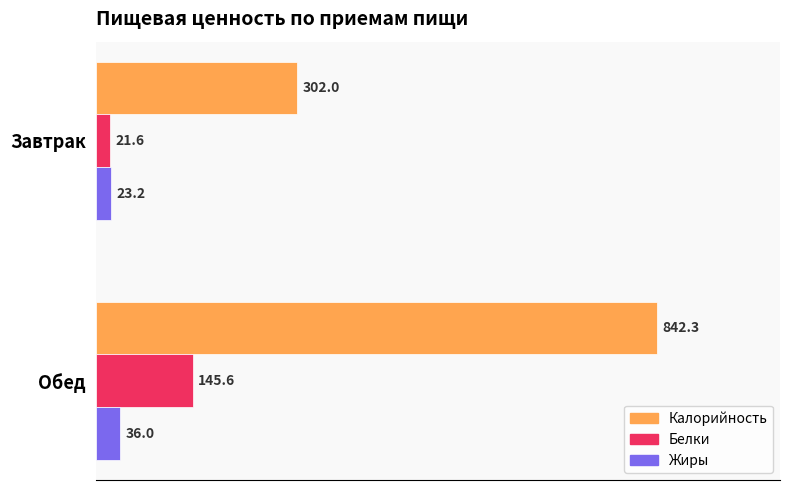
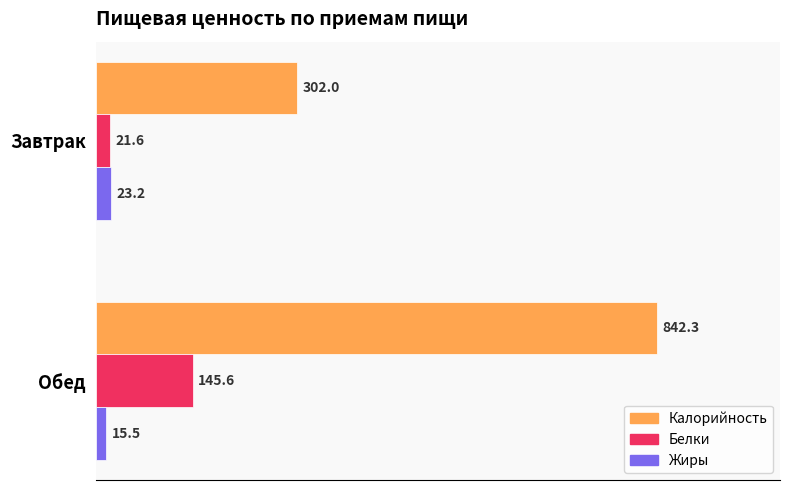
  {
    "Калорийность": {
      "Завтрак": 302.0,
      "Обед": 842.3
    },
    "Белки": {
      "Завтрак": 21.6,
      "Обед": 145.6
    },
    "Жиры": {
      "Завтрак": 23.2,
-     "Обед": 36.0
+     "Обед": 15.5
    }
  }
